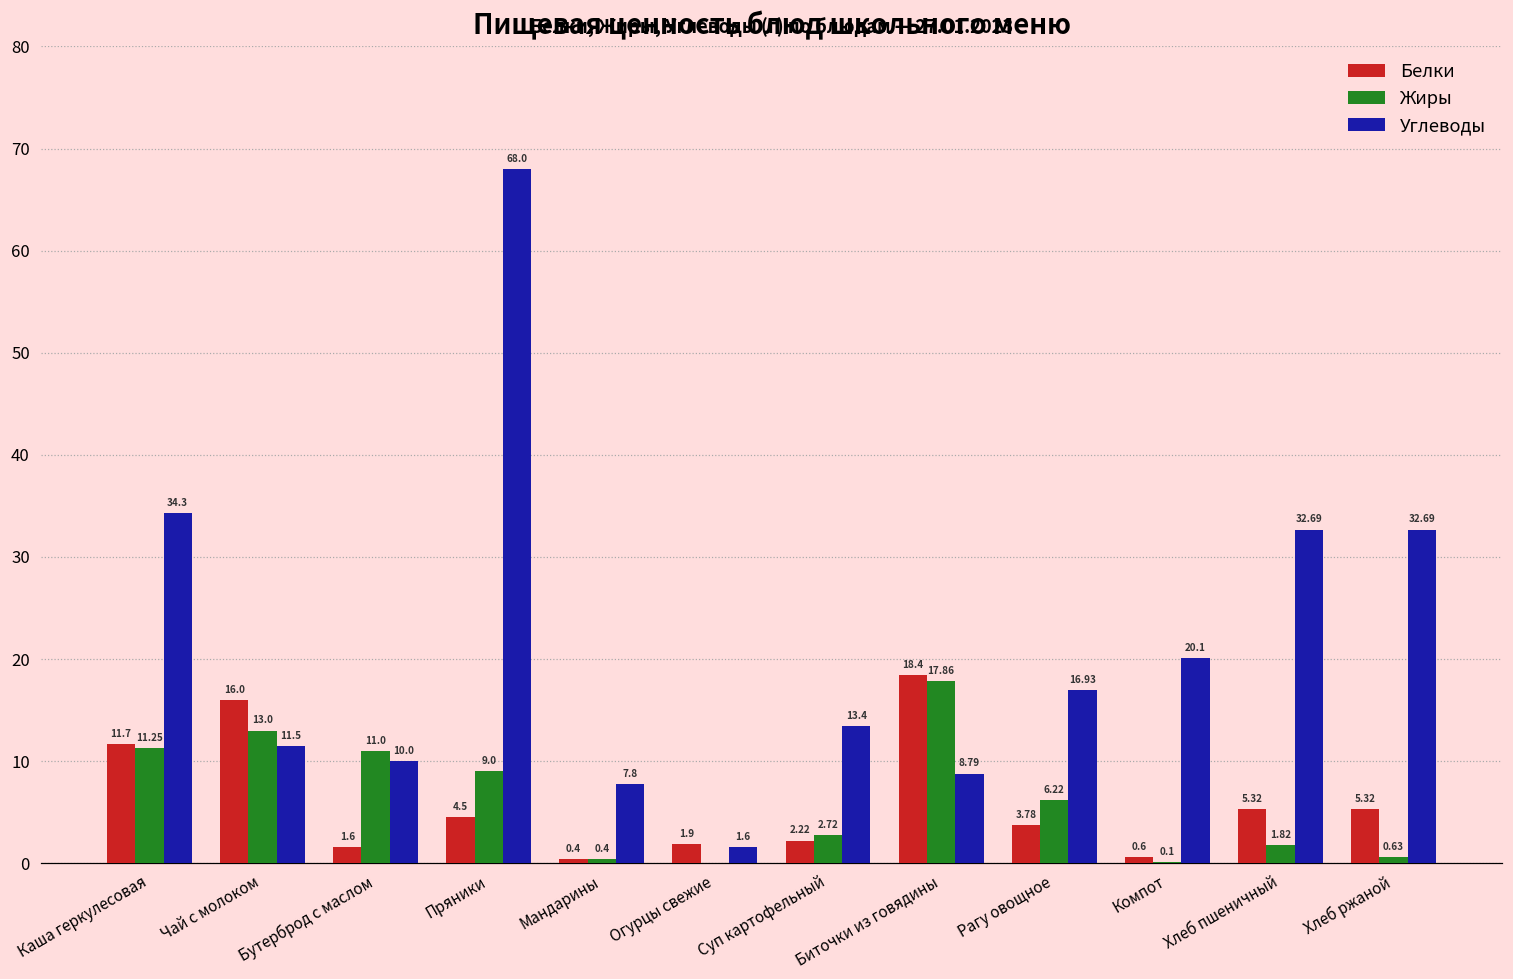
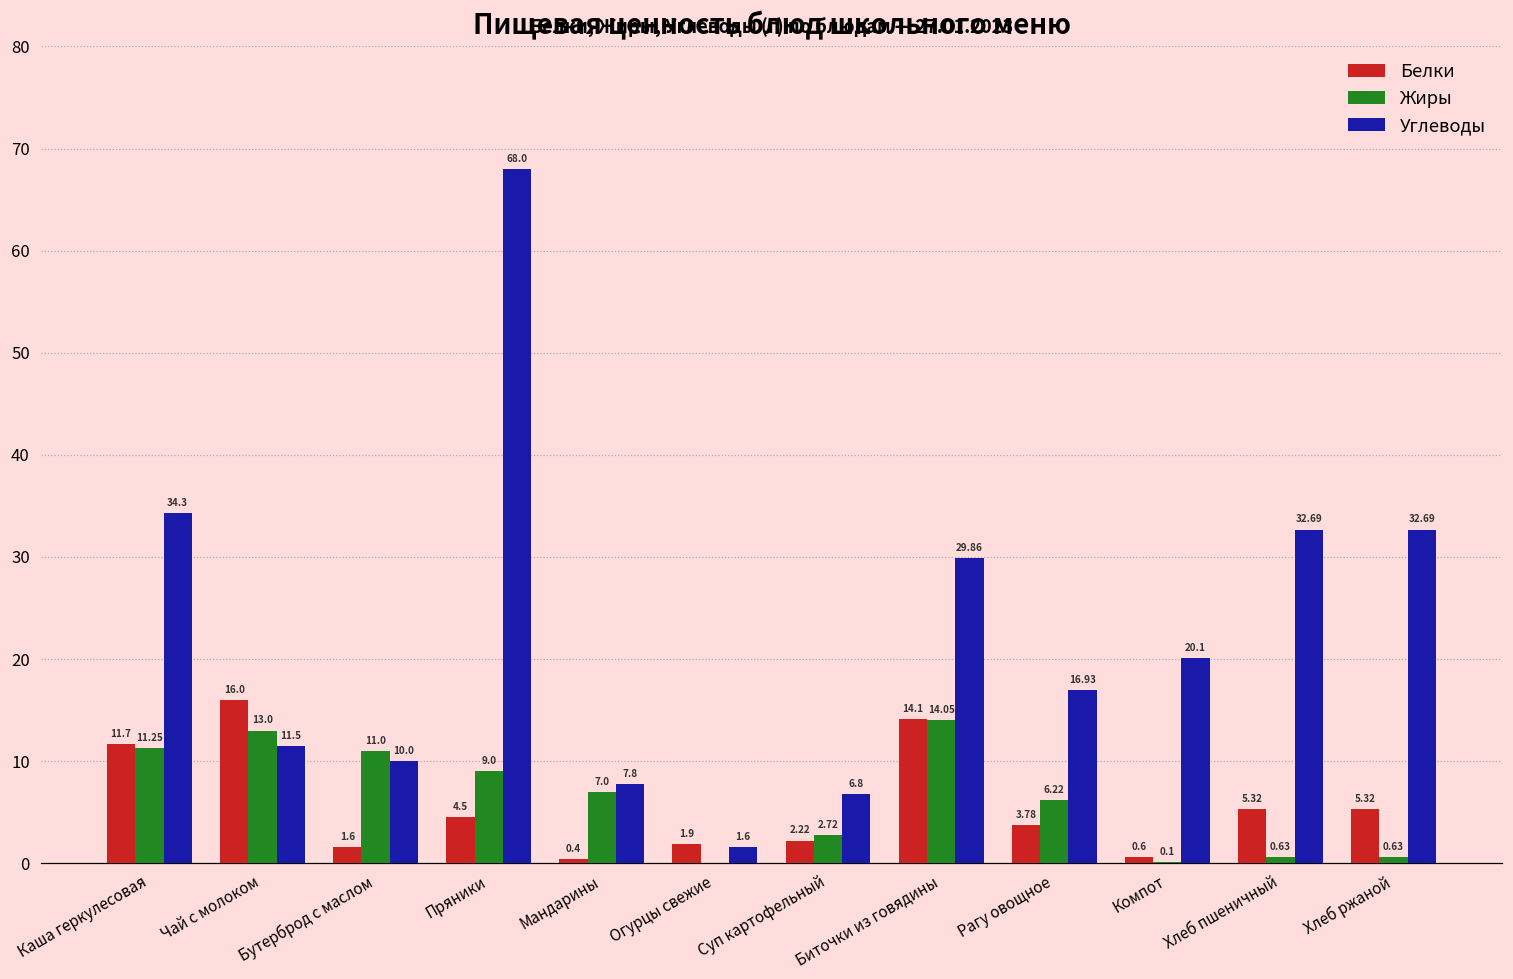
  {
    "Белки": {
      "Каша геркулесовая": 11.7,
      "Чай с молоком": 16.0,
      "Бутерброд с маслом": 1.6,
      "Пряники": 4.5,
      "Мандарины": 0.4,
      "Огурцы свежие": 1.9,
      "Суп картофельный": 2.22,
-     "Биточки из говядины": 18.4,
+     "Биточки из говядины": 14.1,
      "Рагу овощное": 3.78,
      "Компот": 0.6,
      "Хлеб пшеничный": 5.32,
      "Хлеб ржаной": 5.32
    },
    "Жиры": {
      "Каша геркулесовая": 11.25,
      "Чай с молоком": 13.0,
      "Бутерброд с маслом": 11.0,
      "Пряники": 9.0,
-     "Мандарины": 0.4,
+     "Мандарины": 7.0,
      "Суп картофельный": 2.72,
-     "Биточки из говядины": 17.86,
+     "Биточки из говядины": 14.05,
      "Рагу овощное": 6.22,
      "Компот": 0.1,
-     "Хлеб пшеничный": 1.82,
+     "Хлеб пшеничный": 0.63,
      "Хлеб ржаной": 0.63
    },
    "Углеводы": {
      "Каша геркулесовая": 34.3,
      "Чай с молоком": 11.5,
      "Бутерброд с маслом": 10.0,
      "Пряники": 68.0,
      "Мандарины": 7.8,
      "Огурцы свежие": 1.6,
-     "Суп картофельный": 13.4,
-     "Биточки из говядины": 8.79,
+     "Суп картофельный": 6.8,
+     "Биточки из говядины": 29.86,
      "Рагу овощное": 16.93,
      "Компот": 20.1,
      "Хлеб пшеничный": 32.69,
      "Хлеб ржаной": 32.69
    }
  }
